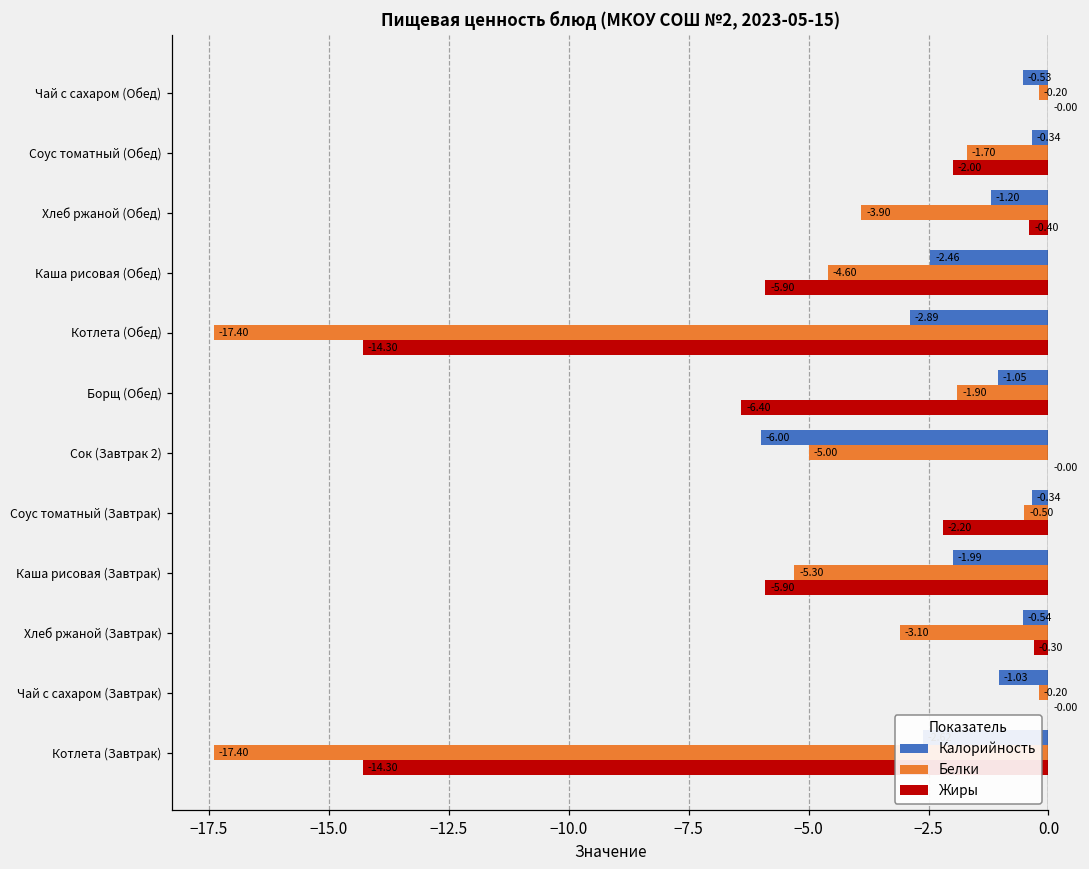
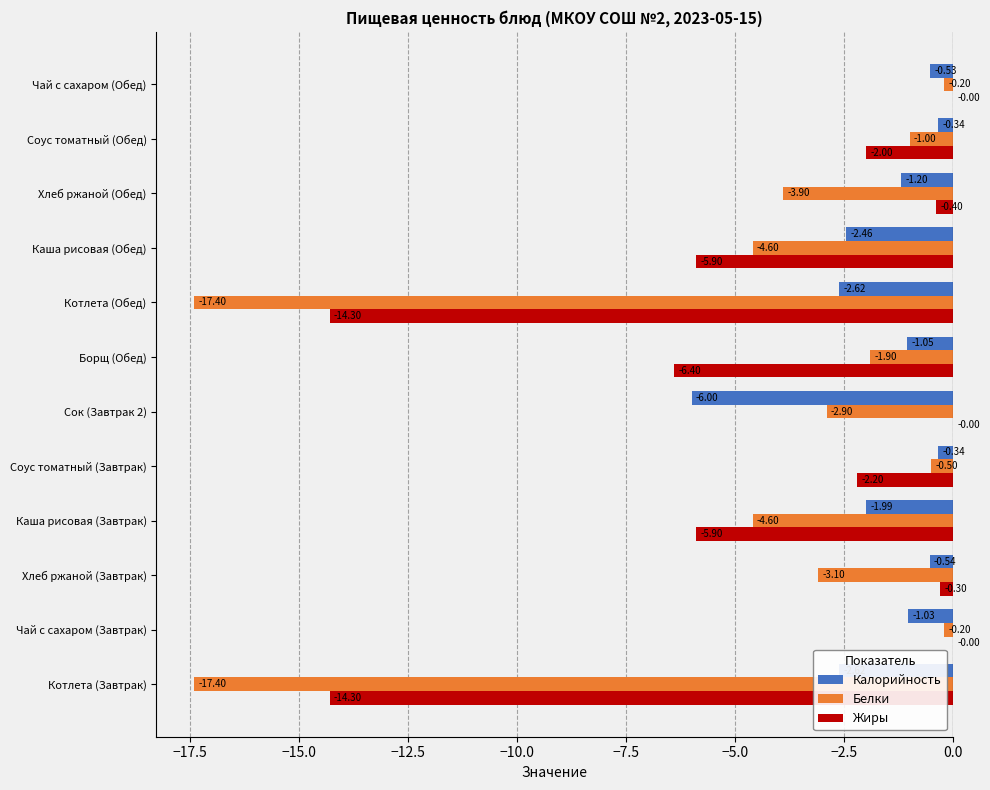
  {
    "Калорийность": {
      "Чай с сахаром (Обед)": -0.53,
      "Соус томатный (Обед)": -0.34,
      "Хлеб ржаной (Обед)": -1.20,
      "Каша рисовая (Обед)": -2.46,
-     "Котлета (Обед)": -2.89,
+     "Котлета (Обед)": -2.62,
      "Борщ (Обед)": -1.05,
      "Сок (Завтрак 2)": -6.00,
      "Соус томатный (Завтрак)": -0.34,
      "Каша рисовая (Завтрак)": -1.99,
      "Хлеб ржаной (Завтрак)": -0.54,
      "Чай с сахаром (Завтрак)": -1.03
    },
    "Белки": {
      "Чай с сахаром (Обед)": -0.20,
-     "Соус томатный (Обед)": -1.70,
+     "Соус томатный (Обед)": -1.00,
      "Хлеб ржаной (Обед)": -3.90,
      "Каша рисовая (Обед)": -4.60,
      "Котлета (Обед)": -17.40,
      "Борщ (Обед)": -1.90,
-     "Сок (Завтрак 2)": -5.00,
+     "Сок (Завтрак 2)": -2.90,
      "Соус томатный (Завтрак)": -0.50,
-     "Каша рисовая (Завтрак)": -5.30,
+     "Каша рисовая (Завтрак)": -4.60,
      "Хлеб ржаной (Завтрак)": -3.10,
      "Чай с сахаром (Завтрак)": -0.20,
      "Котлета (Завтрак)": -17.40
    },
    "Жиры": {
      "Чай с сахаром (Обед)": -0.00,
      "Соус томатный (Обед)": -2.00,
      "Хлеб ржаной (Обед)": -0.40,
      "Каша рисовая (Обед)": -5.90,
      "Котлета (Обед)": -14.30,
      "Борщ (Обед)": -6.40,
      "Сок (Завтрак 2)": -0.00,
      "Соус томатный (Завтрак)": -2.20,
      "Каша рисовая (Завтрак)": -5.90,
      "Хлеб ржаной (Завтрак)": -0.30,
      "Чай с сахаром (Завтрак)": -0.00,
      "Котлета (Завтрак)": -14.30
    }
  }
